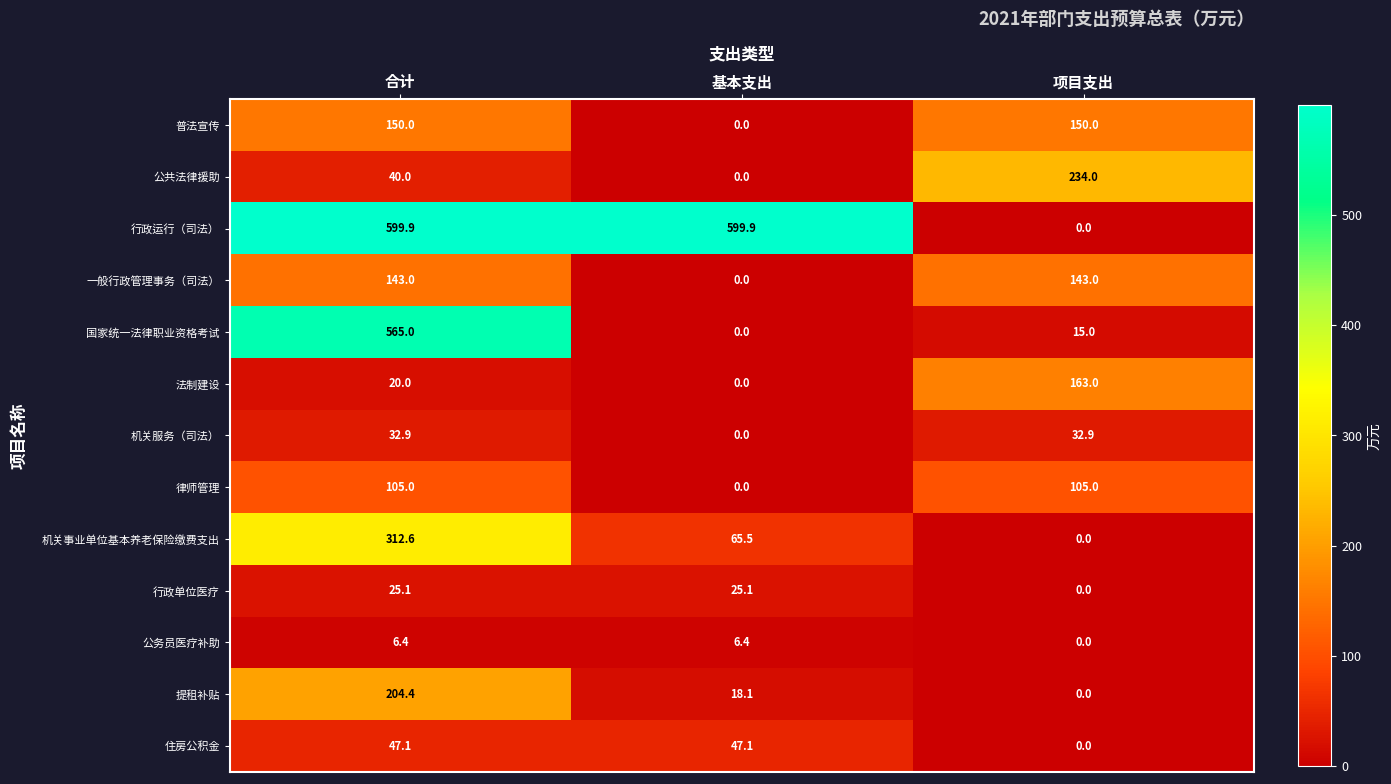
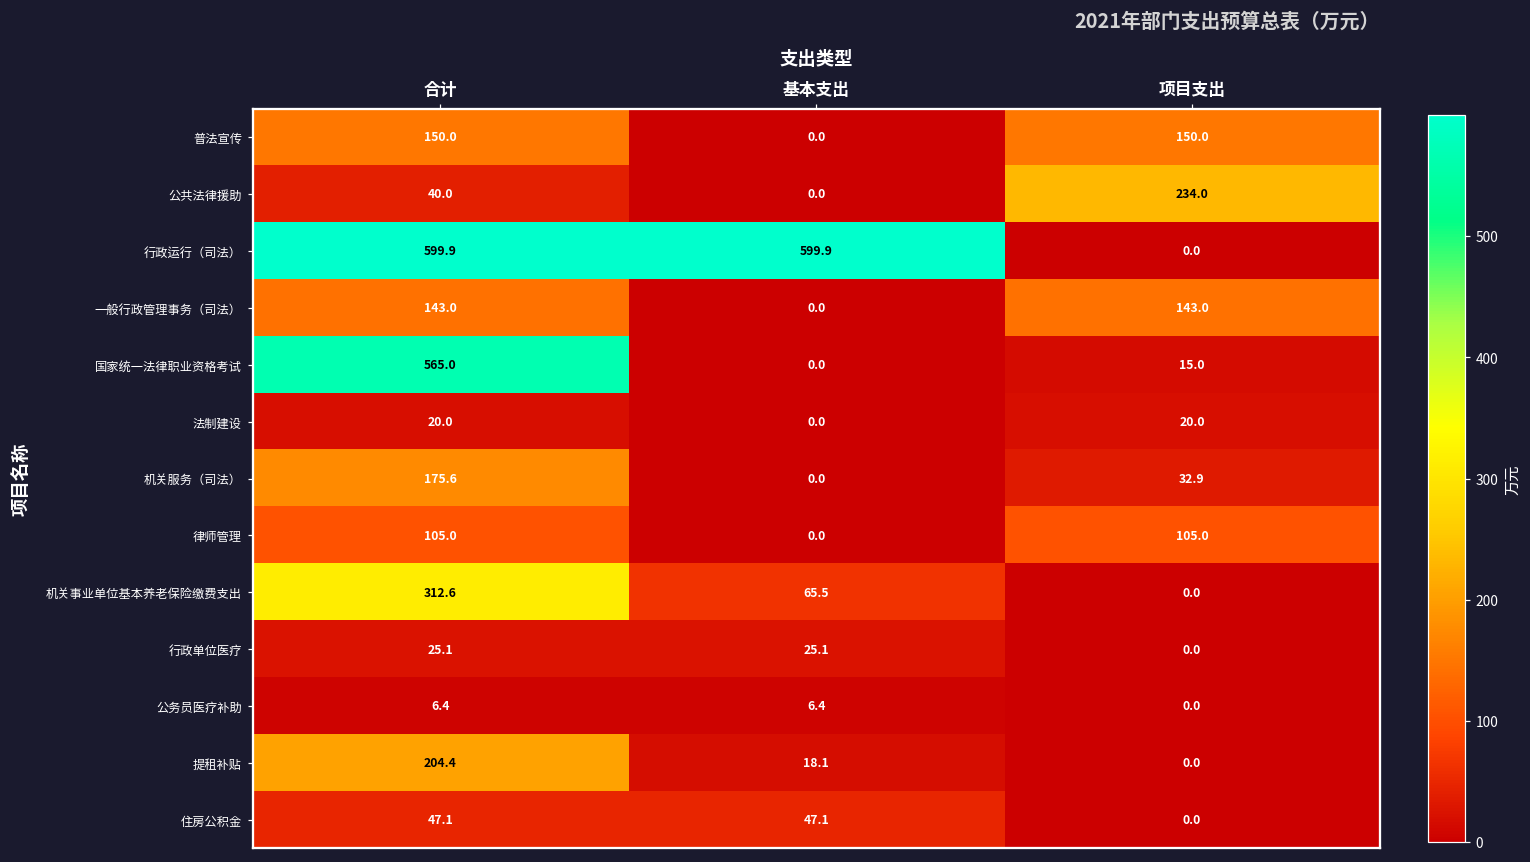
  {
    "普法宣传": {
      "合计": 150.0,
      "基本支出": 0.0,
      "项目支出": 150.0
    },
    "公共法律援助": {
      "合计": 40.0,
      "基本支出": 0.0,
      "项目支出": 234.0
    },
    "行政运行（司法）": {
      "合计": 599.9,
      "基本支出": 599.9,
      "项目支出": 0.0
    },
    "一般行政管理事务（司法）": {
      "合计": 143.0,
      "基本支出": 0.0,
      "项目支出": 143.0
    },
    "国家统一法律职业资格考试": {
      "合计": 565.0,
      "基本支出": 0.0,
      "项目支出": 15.0
    },
    "法制建设": {
      "合计": 20.0,
      "基本支出": 0.0,
-     "项目支出": 163.0
+     "项目支出": 20.0
    },
    "机关服务（司法）": {
-     "合计": 32.9,
+     "合计": 175.6,
      "基本支出": 0.0,
      "项目支出": 32.9
    },
    "律师管理": {
      "合计": 105.0,
      "基本支出": 0.0,
      "项目支出": 105.0
    },
    "机关事业单位基本养老保险缴费支出": {
      "合计": 312.6,
      "基本支出": 65.5,
      "项目支出": 0.0
    },
    "行政单位医疗": {
      "合计": 25.1,
      "基本支出": 25.1,
      "项目支出": 0.0
    },
    "公务员医疗补助": {
      "合计": 6.4,
      "基本支出": 6.4,
      "项目支出": 0.0
    },
    "提租补贴": {
      "合计": 204.4,
      "基本支出": 18.1,
      "项目支出": 0.0
    },
    "住房公积金": {
      "合计": 47.1,
      "基本支出": 47.1,
      "项目支出": 0.0
    }
  }
